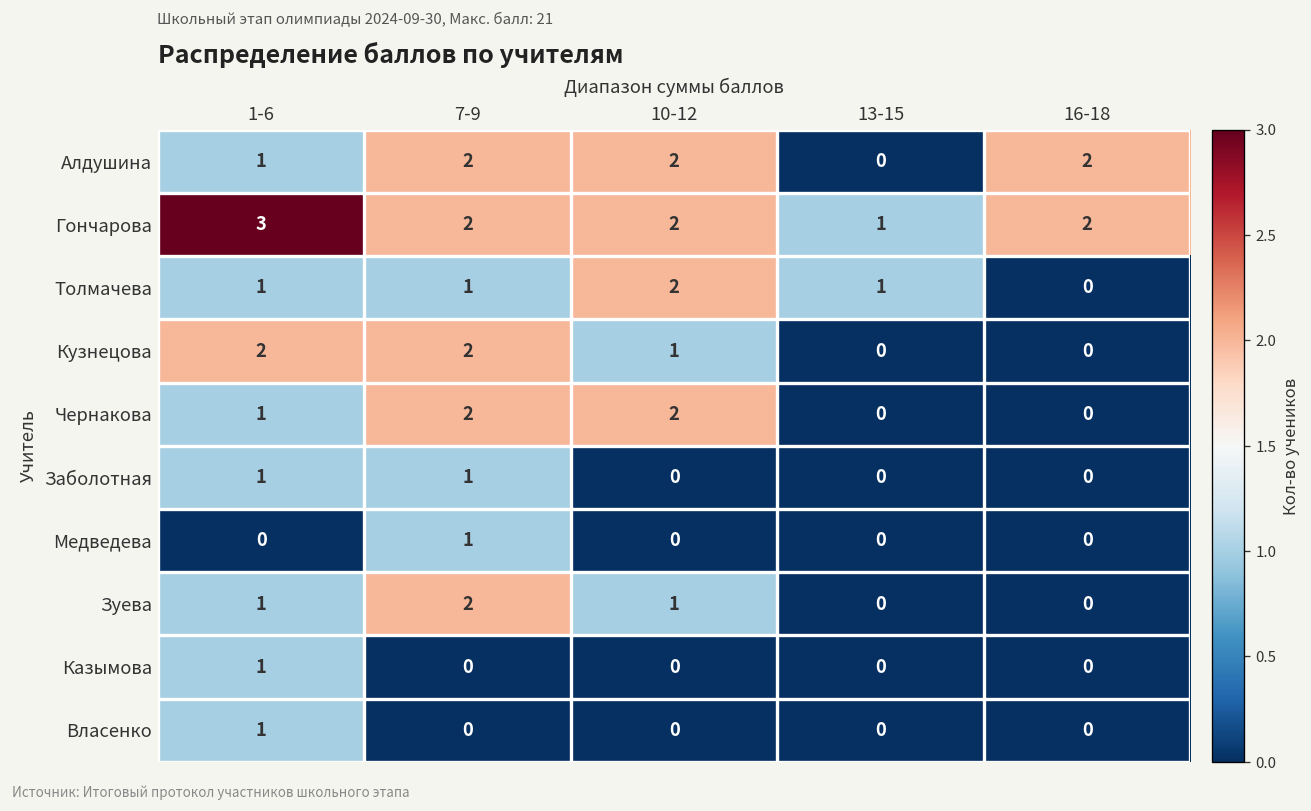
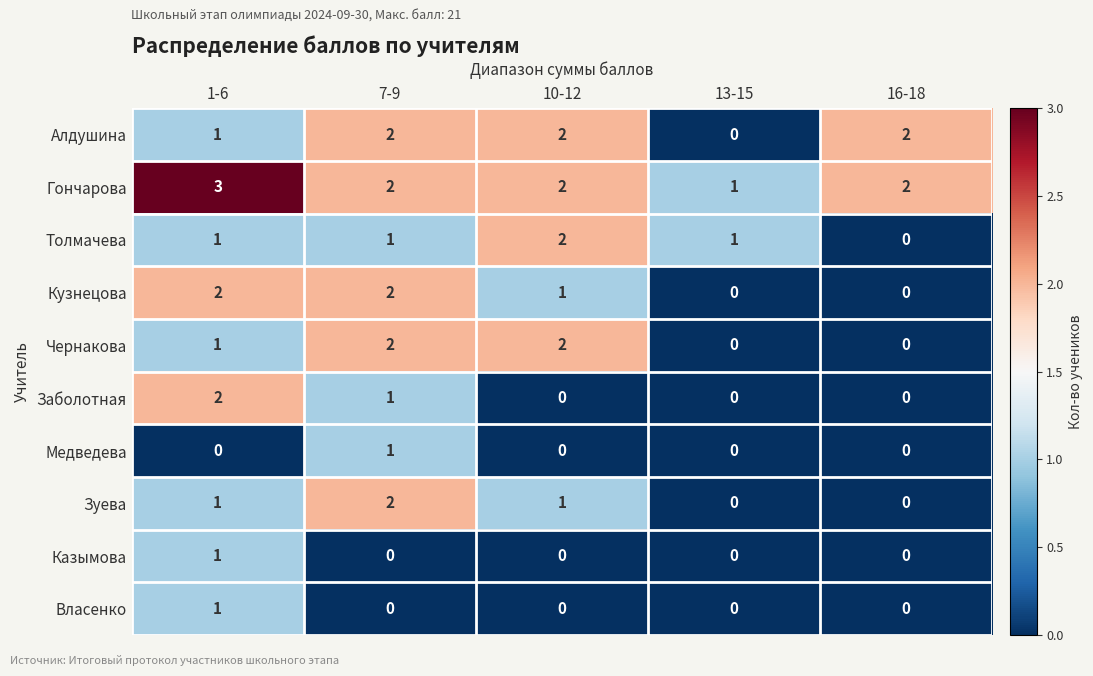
  {
    "Алдушина": {
      "1-6": 1,
      "7-9": 2,
      "10-12": 2,
      "13-15": 0,
      "16-18": 2
    },
    "Гончарова": {
      "1-6": 3,
      "7-9": 2,
      "10-12": 2,
      "13-15": 1,
      "16-18": 2
    },
    "Толмачева": {
      "1-6": 1,
      "7-9": 1,
      "10-12": 2,
      "13-15": 1,
      "16-18": 0
    },
    "Кузнецова": {
      "1-6": 2,
      "7-9": 2,
      "10-12": 1,
      "13-15": 0,
      "16-18": 0
    },
    "Чернакова": {
      "1-6": 1,
      "7-9": 2,
      "10-12": 2,
      "13-15": 0,
      "16-18": 0
    },
    "Заболотная": {
-     "1-6": 1,
+     "1-6": 2,
      "7-9": 1,
      "10-12": 0,
      "13-15": 0,
      "16-18": 0
    },
    "Медведева": {
      "1-6": 0,
      "7-9": 1,
      "10-12": 0,
      "13-15": 0,
      "16-18": 0
    },
    "Зуева": {
      "1-6": 1,
      "7-9": 2,
      "10-12": 1,
      "13-15": 0,
      "16-18": 0
    },
    "Казымова": {
      "1-6": 1,
      "7-9": 0,
      "10-12": 0,
      "13-15": 0,
      "16-18": 0
    },
    "Власенко": {
      "1-6": 1,
      "7-9": 0,
      "10-12": 0,
      "13-15": 0,
      "16-18": 0
    }
  }
